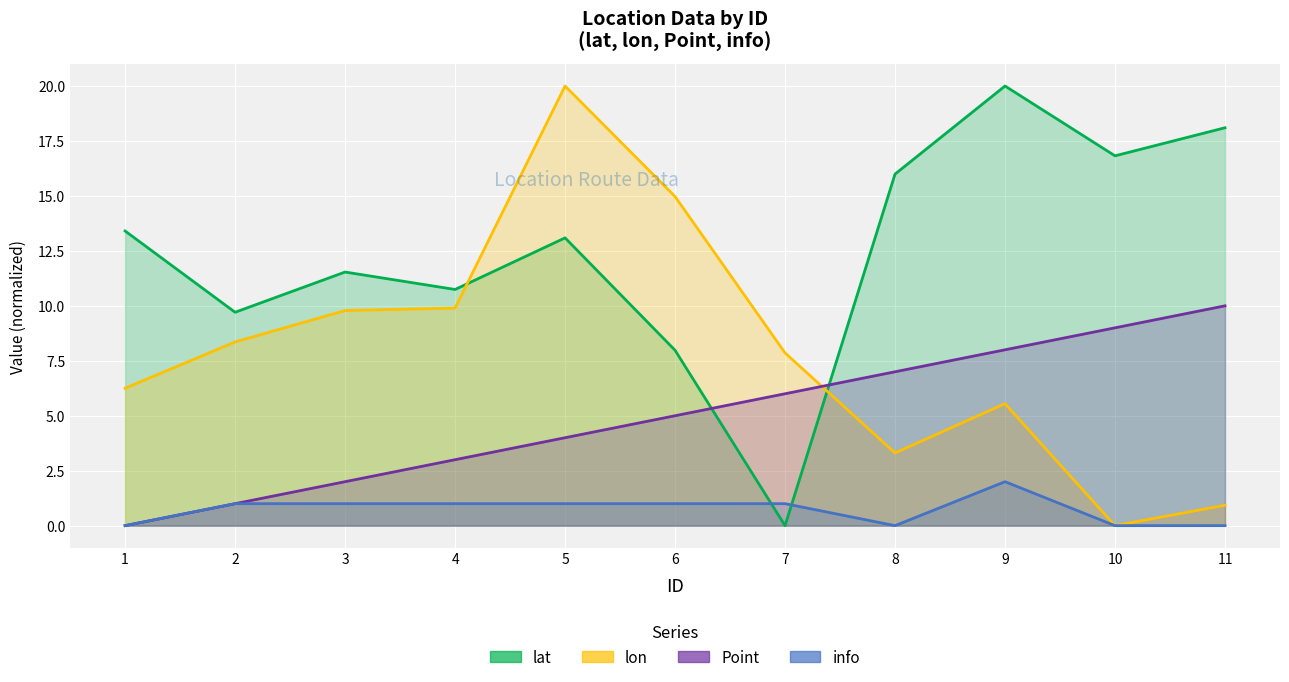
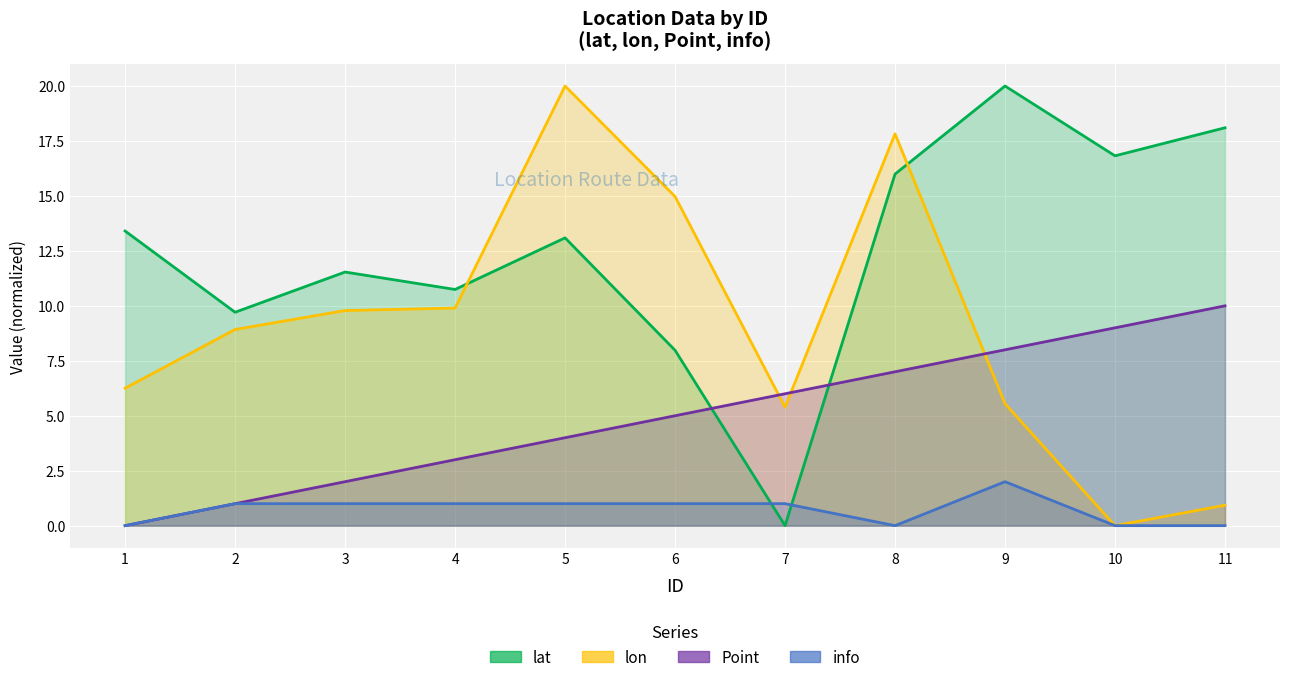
  {
    "lon": {
      "1": 6.3,
-     "2": 8.4,
+     "2": 8.9,
      "3": 9.8,
      "4": 9.9,
      "5": 20.0,
      "6": 15.0,
-     "7": 7.9,
-     "8": 3.3,
+     "7": 5.4,
+     "8": 17.8,
      "9": 5.5,
      "11": 0.9
    }
  }
